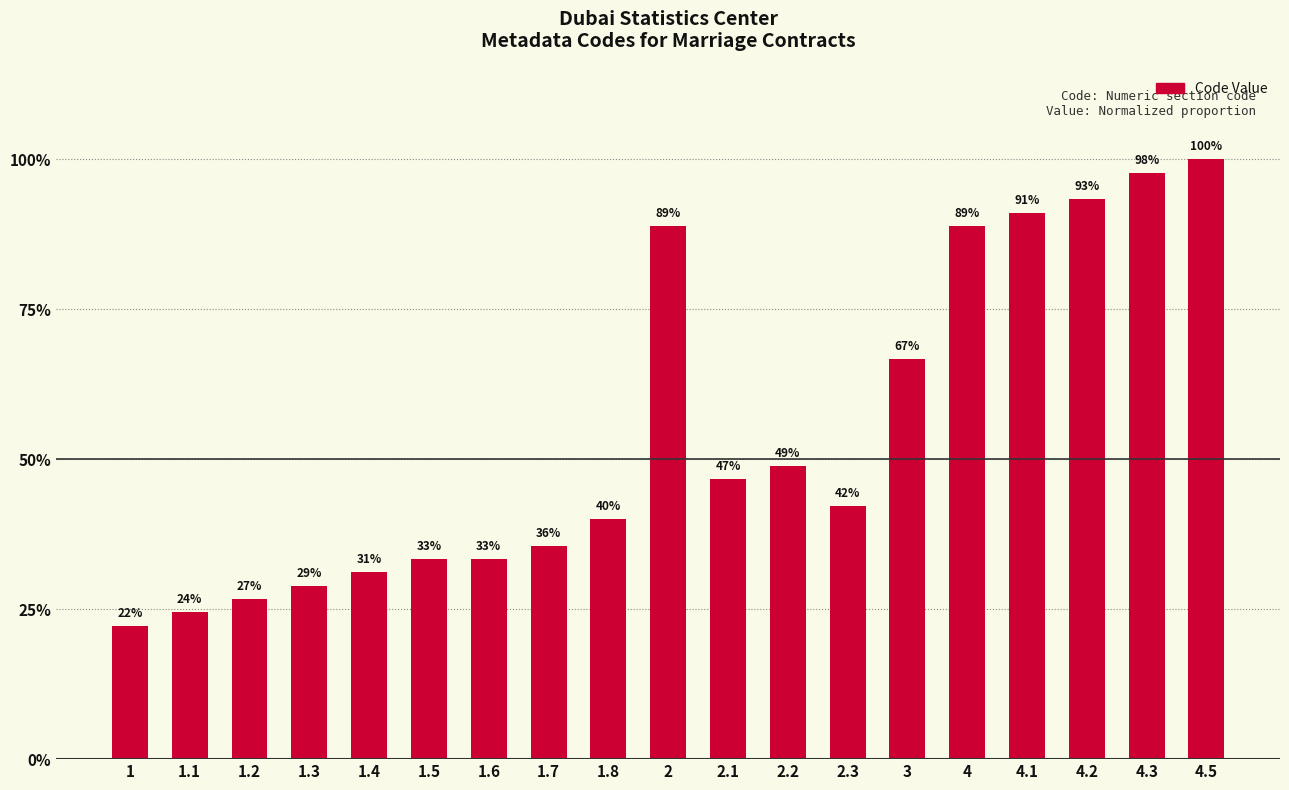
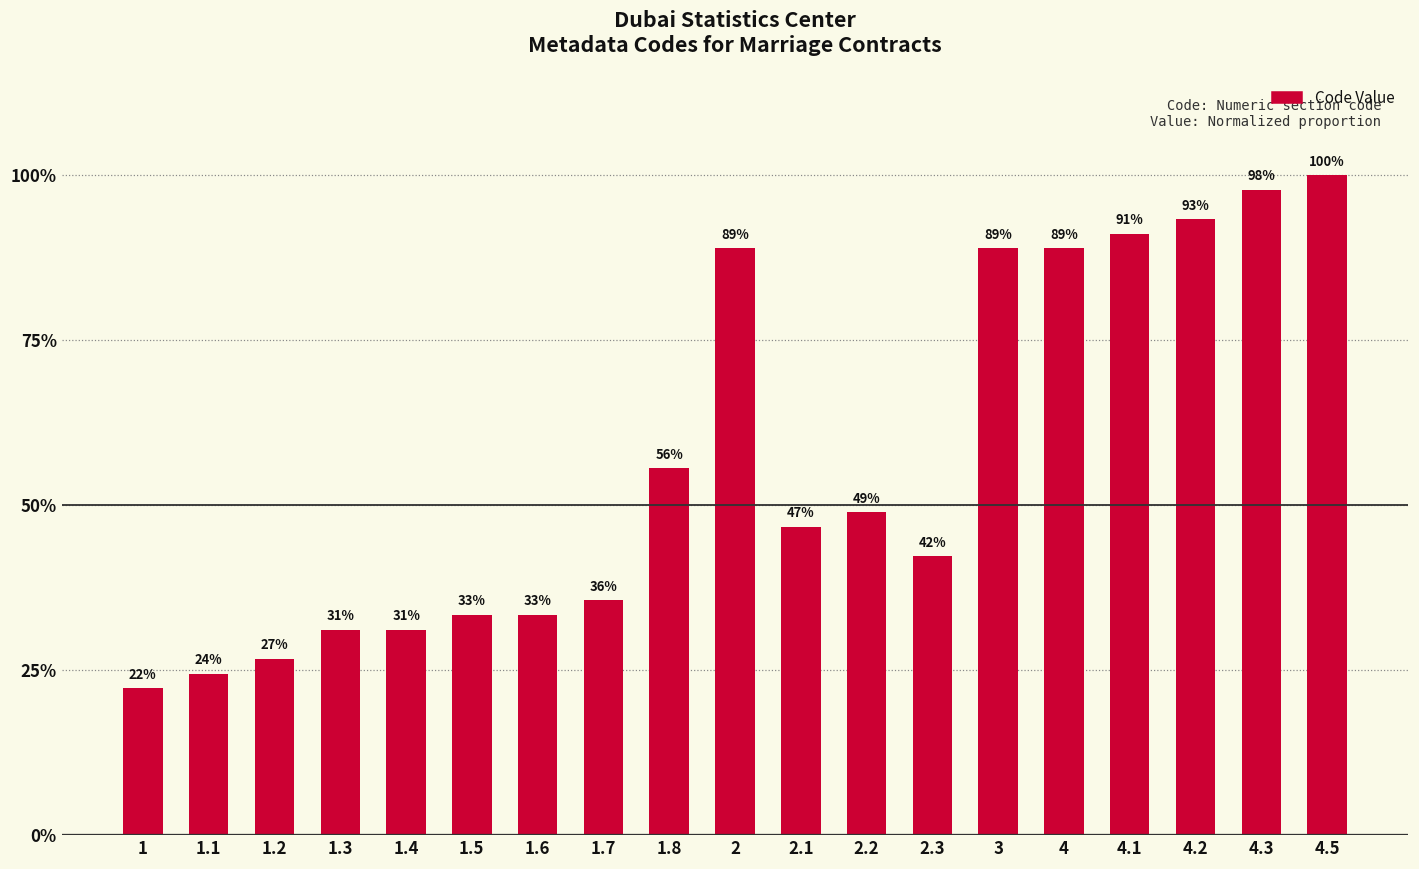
  {
    "1": "22%",
    "1.1": "24%",
    "1.2": "27%",
-   "1.3": "29%",
+   "1.3": "31%",
    "1.4": "31%",
    "1.5": "33%",
    "1.6": "33%",
    "1.7": "36%",
-   "1.8": "40%",
+   "1.8": "56%",
    "2": "89%",
    "2.1": "47%",
    "2.2": "49%",
    "2.3": "42%",
-   "3": "67%",
+   "3": "89%",
    "4": "89%",
    "4.1": "91%",
    "4.2": "93%",
    "4.3": "98%",
    "4.5": "100%"
  }
